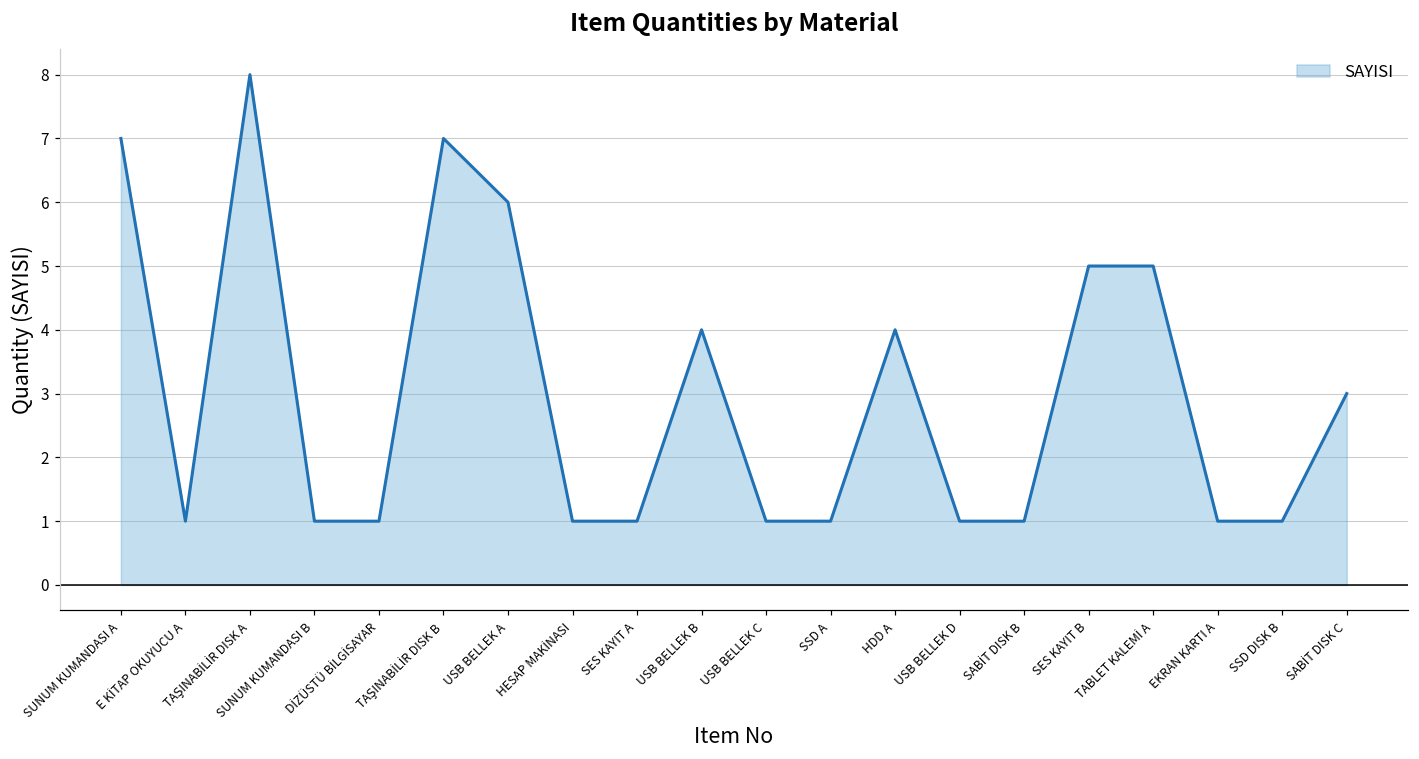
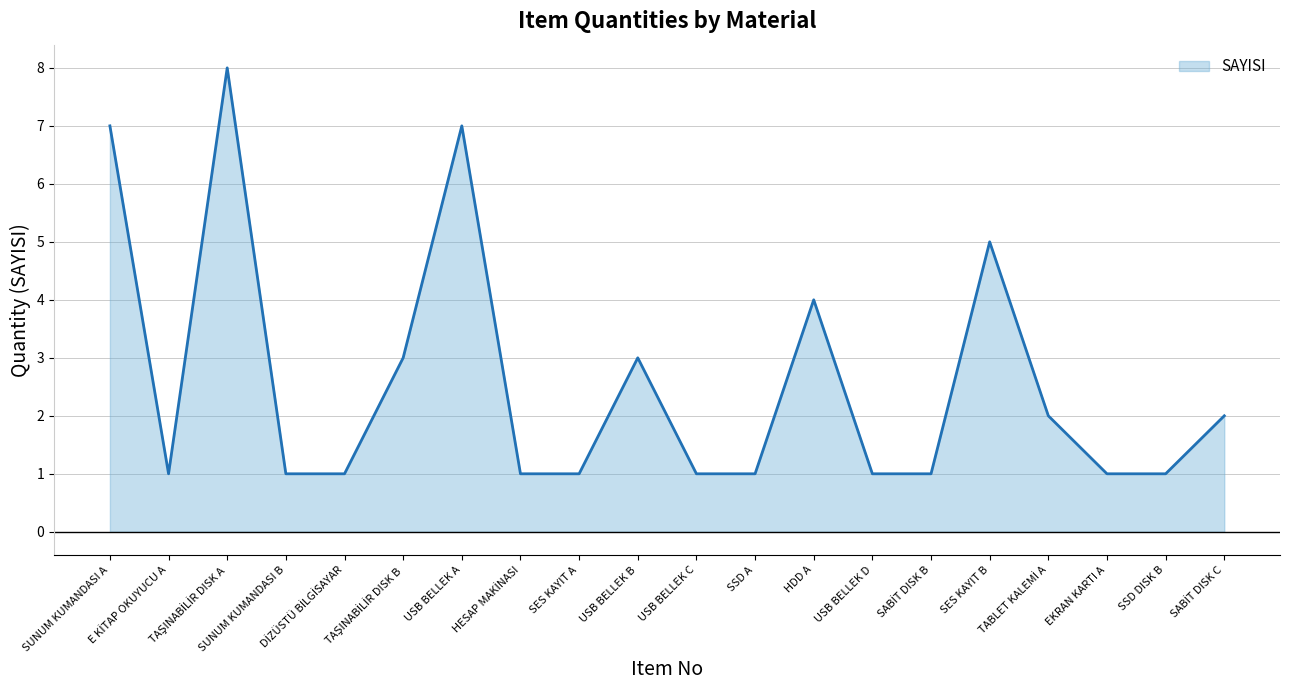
  {
    "SUNUM KUMANDASI A": 7,
    "E KİTAP OKUYUCU A": 1,
    "TAŞINABİLİR DISK A": 8,
    "SUNUM KUMANDASI B": 1,
    "DİZÜSTÜ BİLGİSAYAR": 1,
-   "TAŞINABİLİR DISK B": 7,
-   "USB BELLEK A": 6,
+   "TAŞINABİLİR DISK B": 3,
+   "USB BELLEK A": 7,
    "HESAP MAKİNASI": 1,
    "SES KAYIT A": 1,
-   "USB BELLEK B": 4,
+   "USB BELLEK B": 3,
    "USB BELLEK C": 1,
    "SSD A": 1,
    "HDD A": 4,
    "USB BELLEK D": 1,
    "SABİT DISK B": 1,
    "SES KAYIT B": 5,
-   "TABLET KALEMİ A": 5,
+   "TABLET KALEMİ A": 2,
    "EKRAN KARTI A": 1,
    "SSD DISK B": 1,
-   "SABİT DISK C": 3
+   "SABİT DISK C": 2
  }
